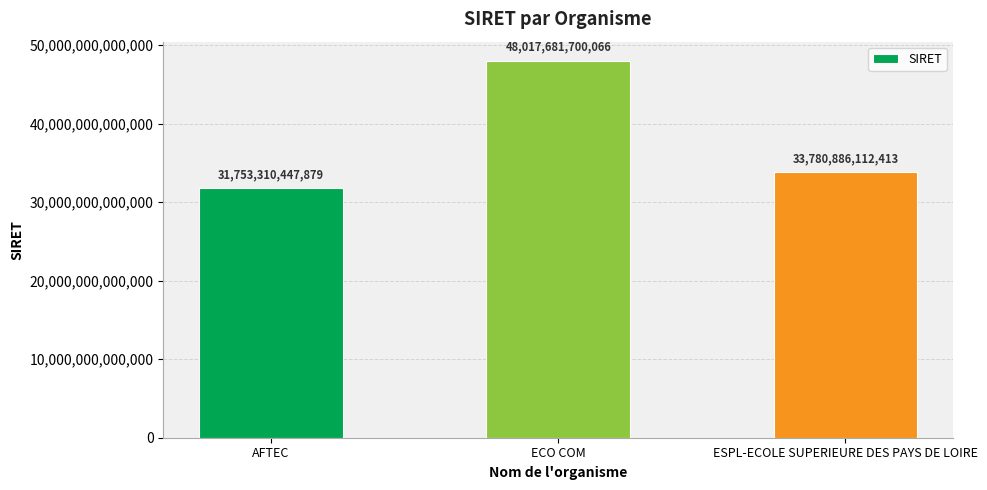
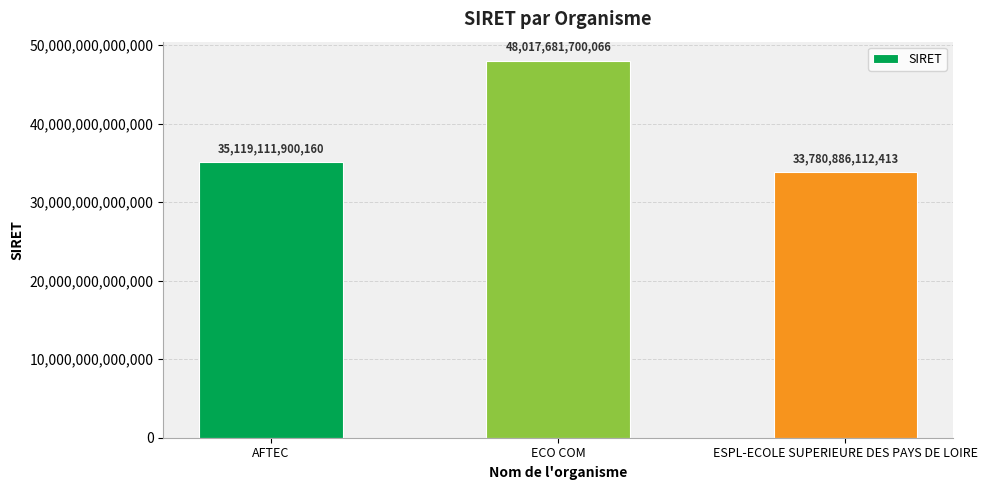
  {
-   "AFTEC": "31,753,310,447,879",
+   "AFTEC": "35,119,111,900,160",
    "ECO COM": "48,017,681,700,066",
    "ESPL-ECOLE SUPERIEURE DES PAYS DE LOIRE": "33,780,886,112,413"
  }
